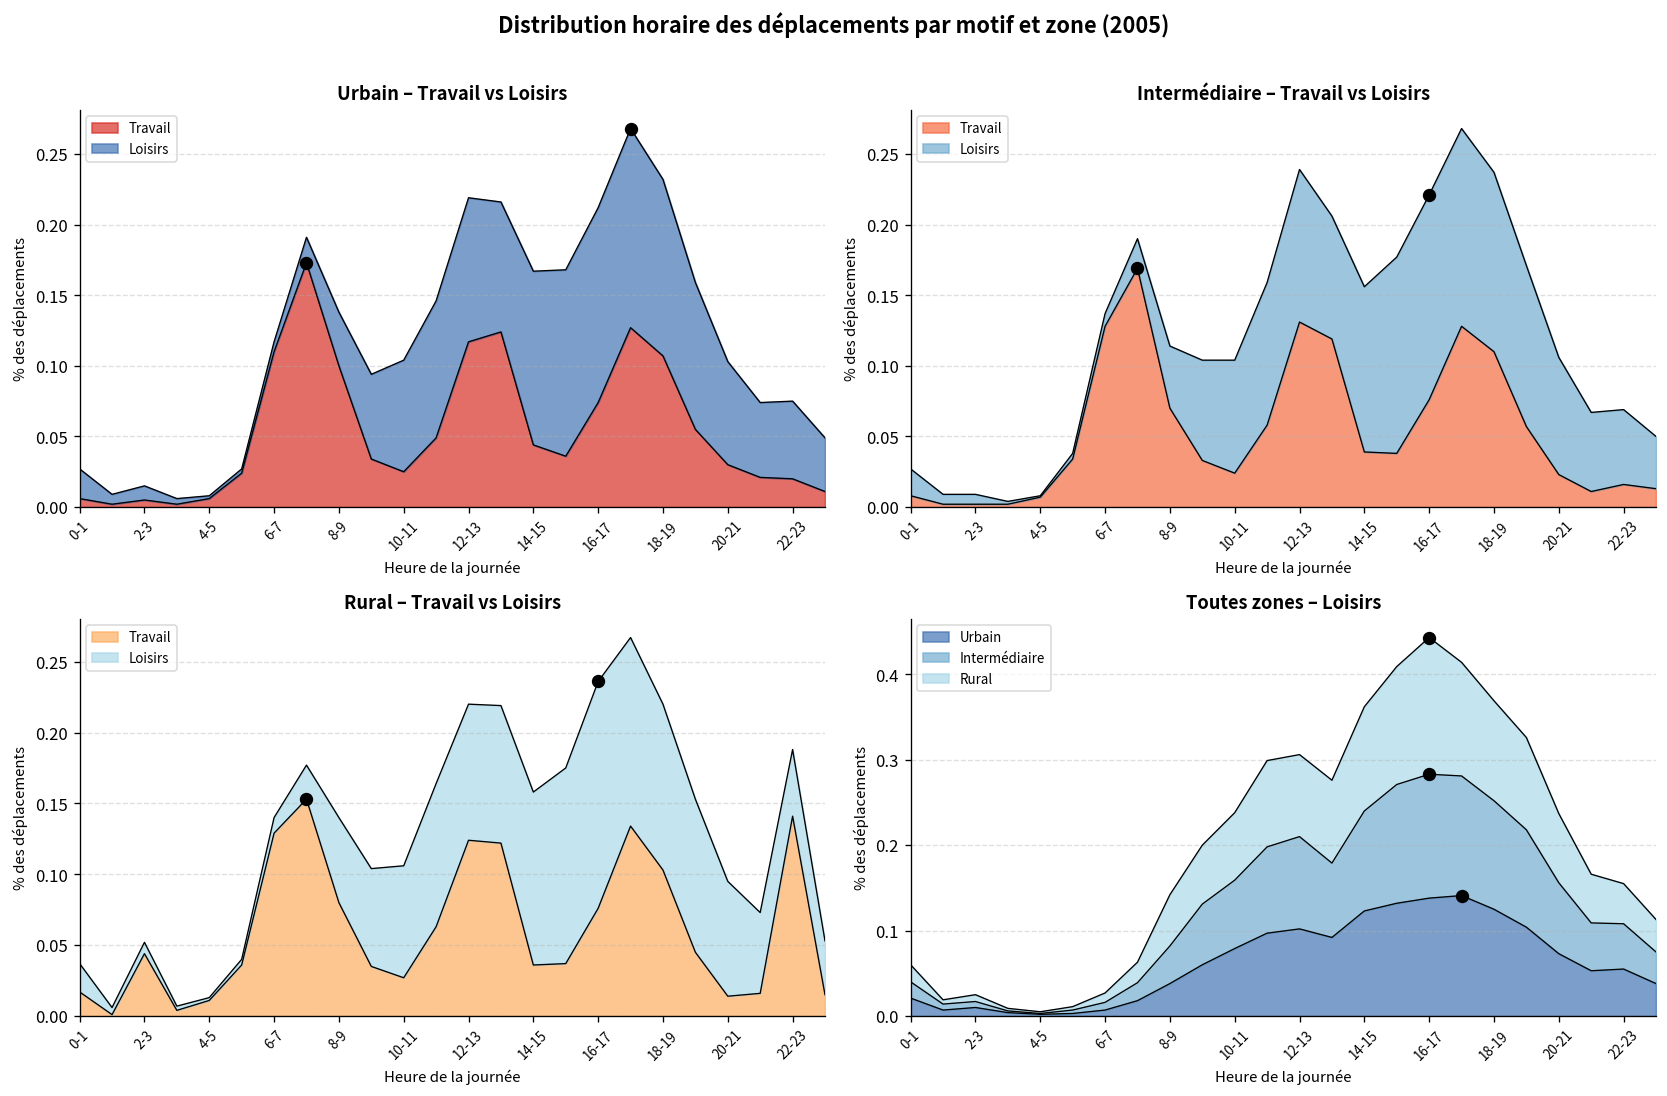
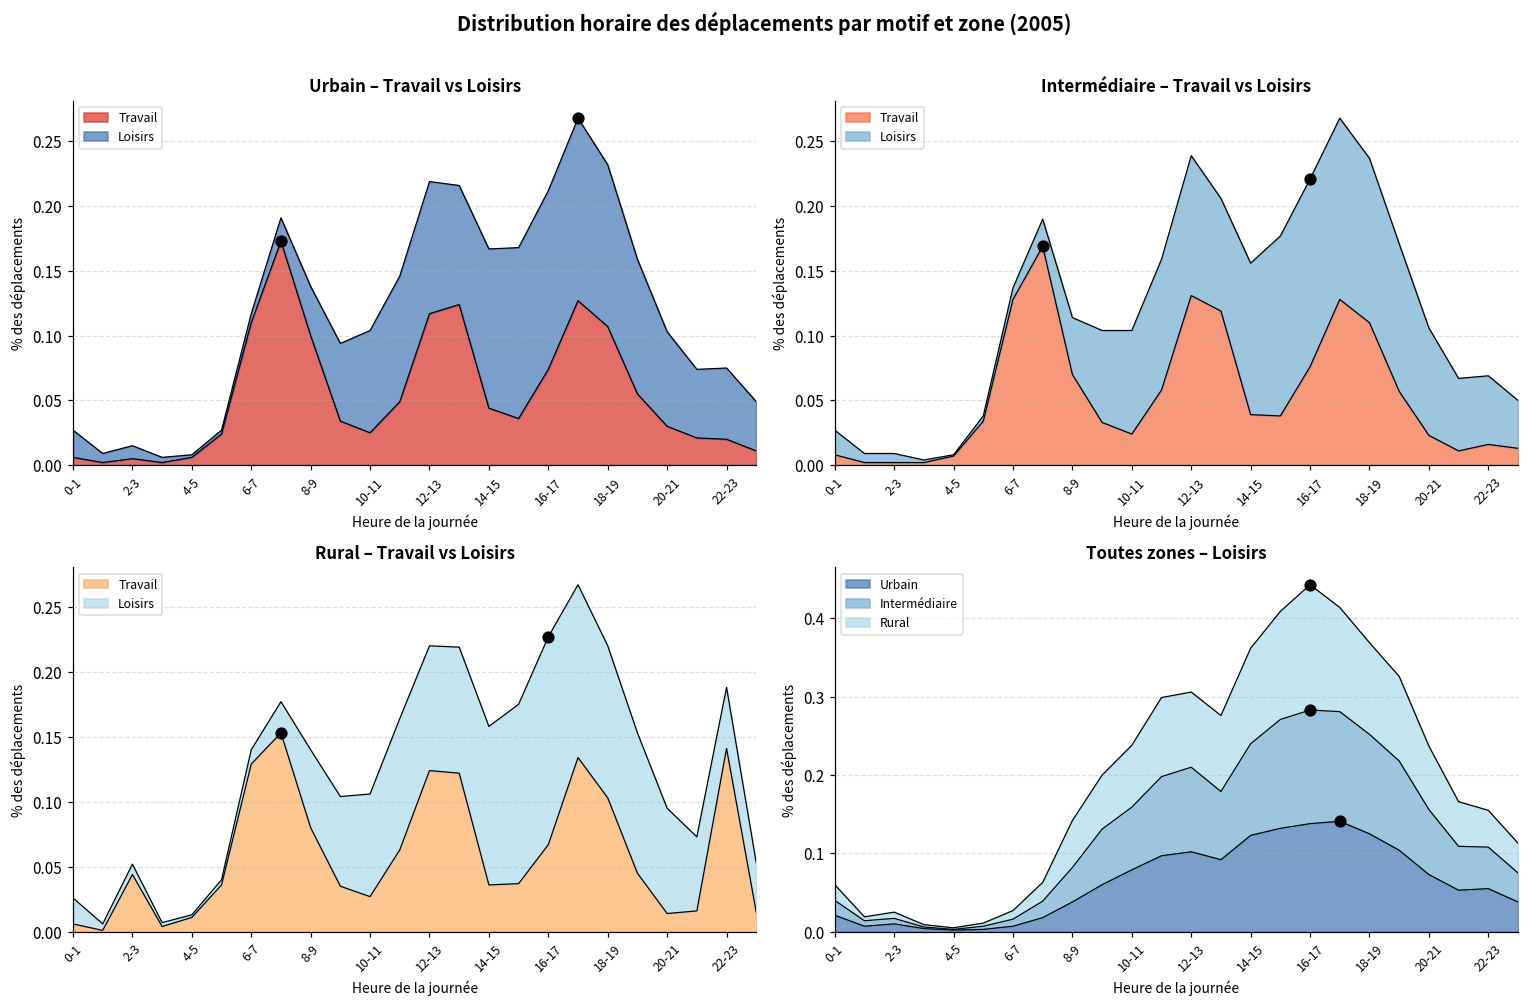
  {
    "Rural – Travail vs Loisirs": {
      "Travail": {
-       "0-1": 0.017,
+       "0-1": 0.006,
        "2-3": 0.044,
        "6-7": 0.129,
        "8-9": 0.080,
        "10-11": 0.027,
        "12-13": 0.124,
        "14-15": 0.036,
-       "16-17": 0.076,
+       "16-17": 0.067,
        "18-19": 0.103,
        "20-21": 0.014,
        "22-23": 0.141
      },
      "Loisirs": {
        "0-1": 0.020,
        "2-3": 0.008,
        "6-7": 0.011,
        "8-9": 0.060,
        "10-11": 0.079,
        "12-13": 0.096,
        "14-15": 0.122,
        "18-19": 0.117,
        "20-21": 0.081,
        "22-23": 0.047
      }
    },
    "Toutes zones – Loisirs": {
      "Urbain": {
        "0-1": 0.02,
        "2-3": 0.01,
        "6-7": 0.01,
        "8-9": 0.04,
        "10-11": 0.08,
        "12-13": 0.10,
        "14-15": 0.12,
        "16-17": 0.14,
        "18-19": 0.13,
        "20-21": 0.07,
        "22-23": 0.06
      }
    }
  }
